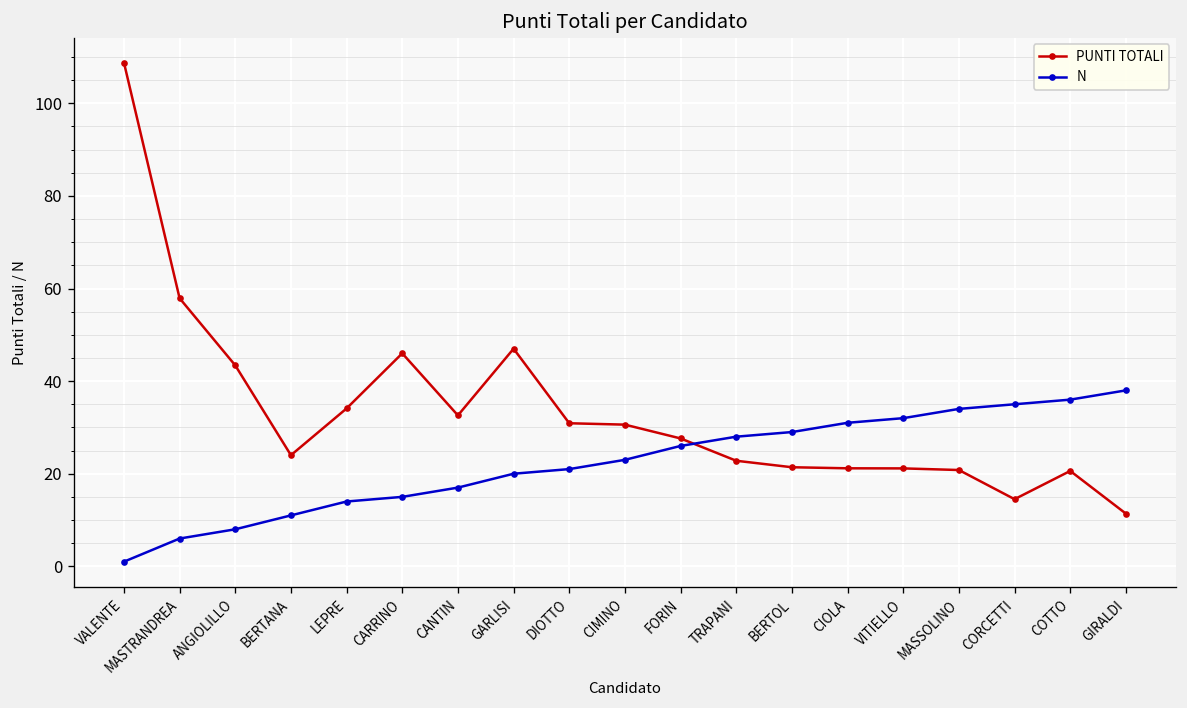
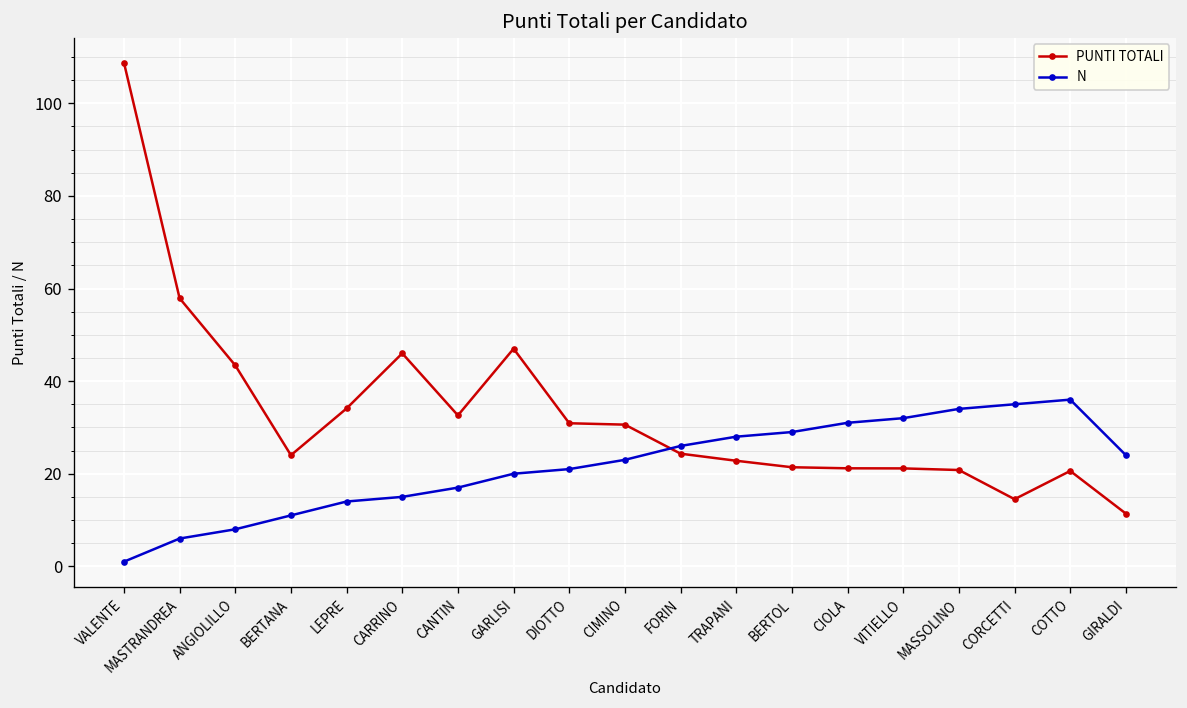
  {
    "PUNTI TOTALI": {
      "VALENTE": 109,
      "MASTRANDREA": 58,
      "ANGIOLILLO": 43,
      "BERTANA": 24,
      "LEPRE": 34,
      "CARRINO": 46,
      "CANTIN": 33,
      "GARLISI": 47,
      "DIOTTO": 31,
      "CIMINO": 31,
-     "FORIN": 28,
+     "FORIN": 24,
      "TRAPANI": 23,
      "BERTOL": 21,
      "CIOLA": 21,
      "VITIELLO": 21,
      "MASSOLINO": 21,
      "CORCETTI": 15,
      "COTTO": 21,
      "GIRALDI": 11
    },
    "N": {
      "VALENTE": 1,
      "MASTRANDREA": 6,
      "ANGIOLILLO": 8,
      "BERTANA": 11,
      "LEPRE": 14,
      "CARRINO": 15,
      "CANTIN": 17,
      "GARLISI": 20,
      "DIOTTO": 21,
      "CIMINO": 23,
      "FORIN": 26,
      "TRAPANI": 28,
      "BERTOL": 29,
      "CIOLA": 31,
      "VITIELLO": 32,
      "MASSOLINO": 34,
      "CORCETTI": 35,
      "COTTO": 36,
-     "GIRALDI": 38
+     "GIRALDI": 24
    }
  }
